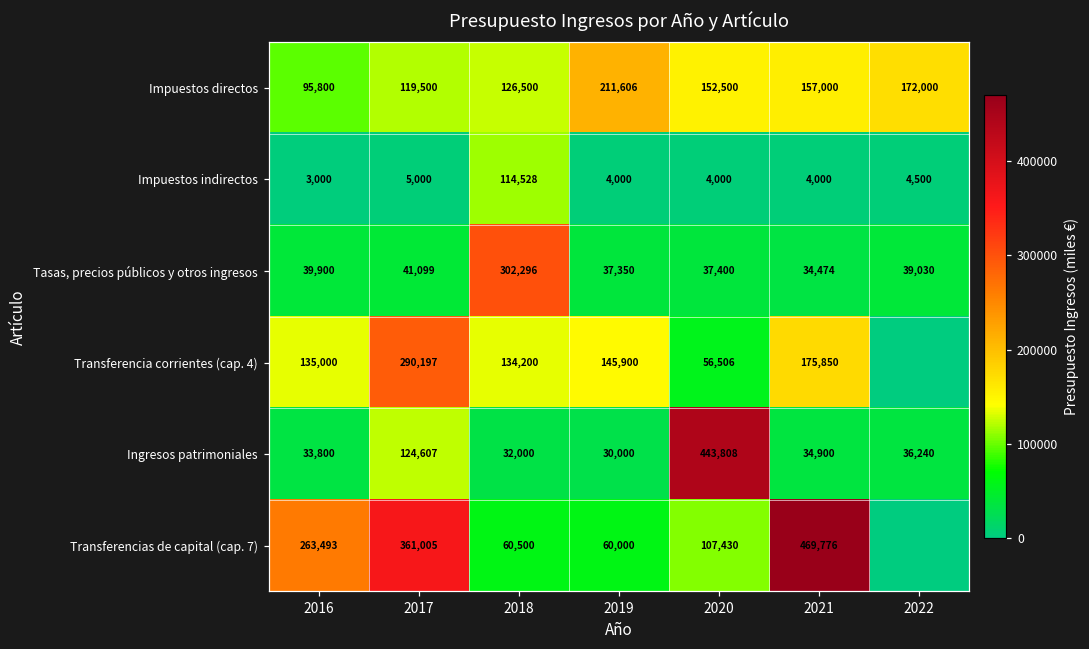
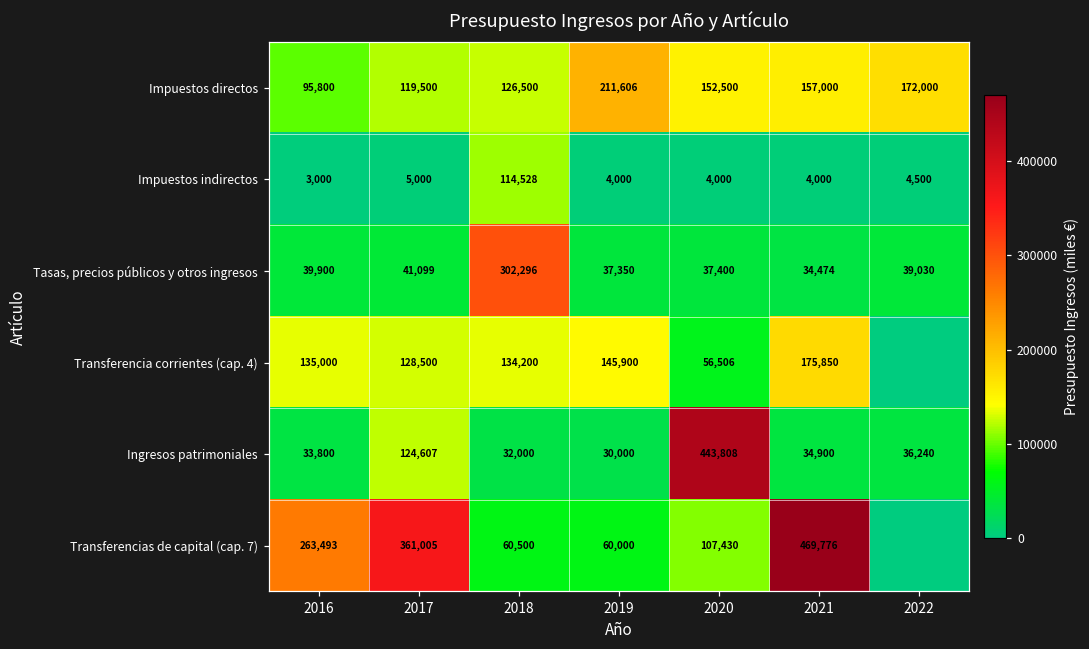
  {
    "Impuestos directos": {
      "2016": "95,800",
      "2017": "119,500",
      "2018": "126,500",
      "2019": "211,606",
      "2020": "152,500",
      "2021": "157,000",
      "2022": "172,000"
    },
    "Impuestos indirectos": {
      "2016": "3,000",
      "2017": "5,000",
      "2018": "114,528",
      "2019": "4,000",
      "2020": "4,000",
      "2021": "4,000",
      "2022": "4,500"
    },
    "Tasas, precios públicos y otros ingresos": {
      "2016": "39,900",
      "2017": "41,099",
      "2018": "302,296",
      "2019": "37,350",
      "2020": "37,400",
      "2021": "34,474",
      "2022": "39,030"
    },
    "Transferencia corrientes (cap. 4)": {
      "2016": "135,000",
-     "2017": "290,197",
+     "2017": "128,500",
      "2018": "134,200",
      "2019": "145,900",
      "2020": "56,506",
      "2021": "175,850"
    },
    "Ingresos patrimoniales": {
      "2016": "33,800",
      "2017": "124,607",
      "2018": "32,000",
      "2019": "30,000",
      "2020": "443,808",
      "2021": "34,900",
      "2022": "36,240"
    },
    "Transferencias de capital (cap. 7)": {
      "2016": "263,493",
      "2017": "361,005",
      "2018": "60,500",
      "2019": "60,000",
      "2020": "107,430",
      "2021": "469,776"
    }
  }
